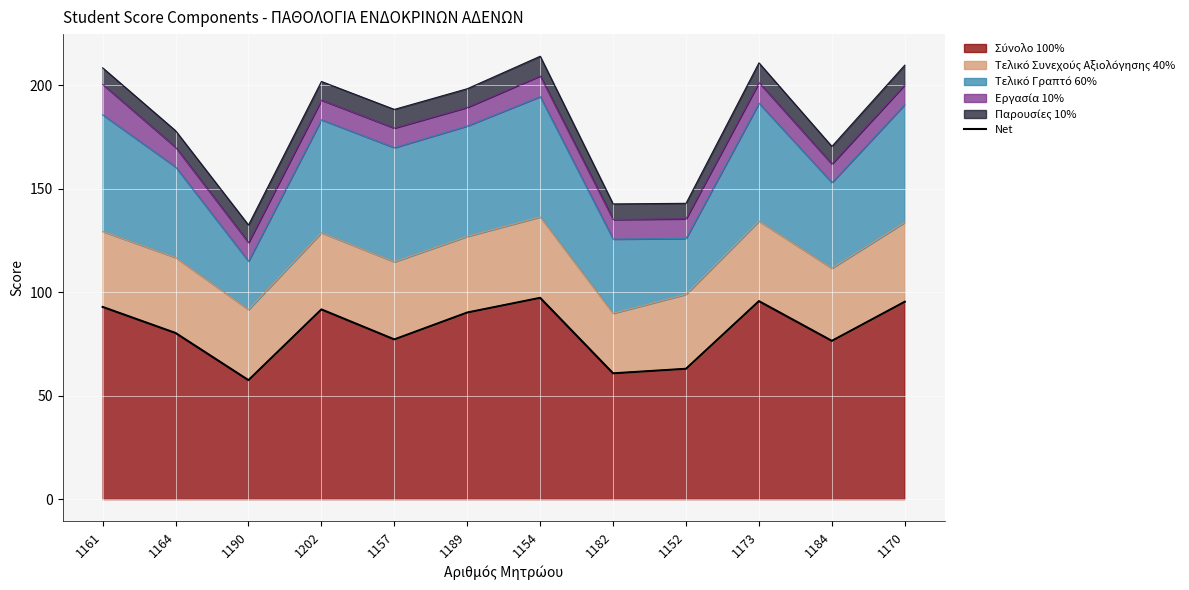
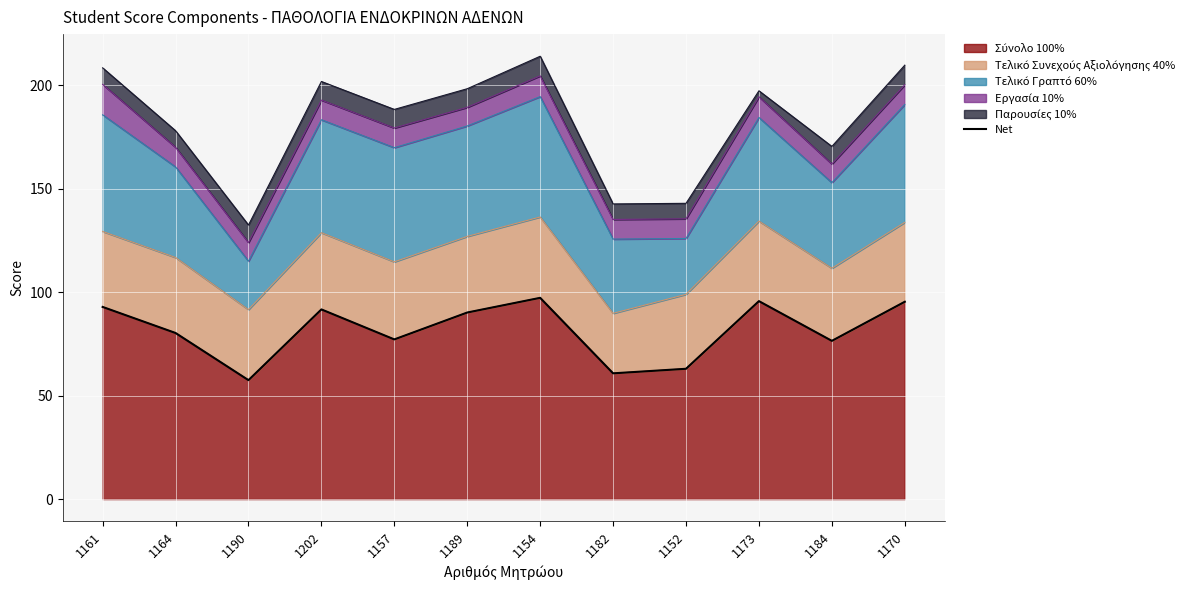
  {
    "Σύνολο 100%": {
      "1161": 93,
      "1164": 80,
      "1190": 58,
      "1202": 92,
      "1157": 77,
      "1189": 90,
      "1154": 97,
      "1182": 61,
      "1152": 63,
      "1173": 96,
      "1184": 77,
      "1170": 95
    },
    "Τελικό Συνεχούς Αξιολόγησης 40%": {
      "1161": 37,
      "1164": 37,
      "1190": 34,
      "1202": 37,
      "1157": 38,
      "1189": 37,
      "1154": 39,
      "1182": 29,
      "1152": 36,
      "1173": 39,
      "1184": 35,
      "1170": 38
    },
    "Τελικό Γραπτό 60%": {
      "1161": 56,
      "1164": 44,
      "1190": 23,
      "1202": 55,
      "1157": 55,
      "1189": 53,
      "1154": 58,
      "1182": 36,
      "1152": 27,
-     "1173": 57,
+     "1173": 50,
      "1184": 41,
      "1170": 57
    },
    "Εργασία 10%": {
      "1161": 15,
      "1164": 10,
      "1190": 9,
      "1202": 10,
      "1157": 10,
      "1189": 9,
      "1154": 10,
      "1182": 10,
      "1152": 10,
      "1173": 10,
      "1184": 9,
      "1170": 10
    },
    "Παρουσίες 10%": {
      "1161": 8,
      "1164": 8,
      "1190": 9,
      "1202": 9,
      "1157": 9,
      "1189": 9,
      "1154": 10,
      "1182": 8,
      "1152": 8,
-     "1173": 10,
+     "1173": 3,
      "1184": 9,
      "1170": 10
    }
  }
